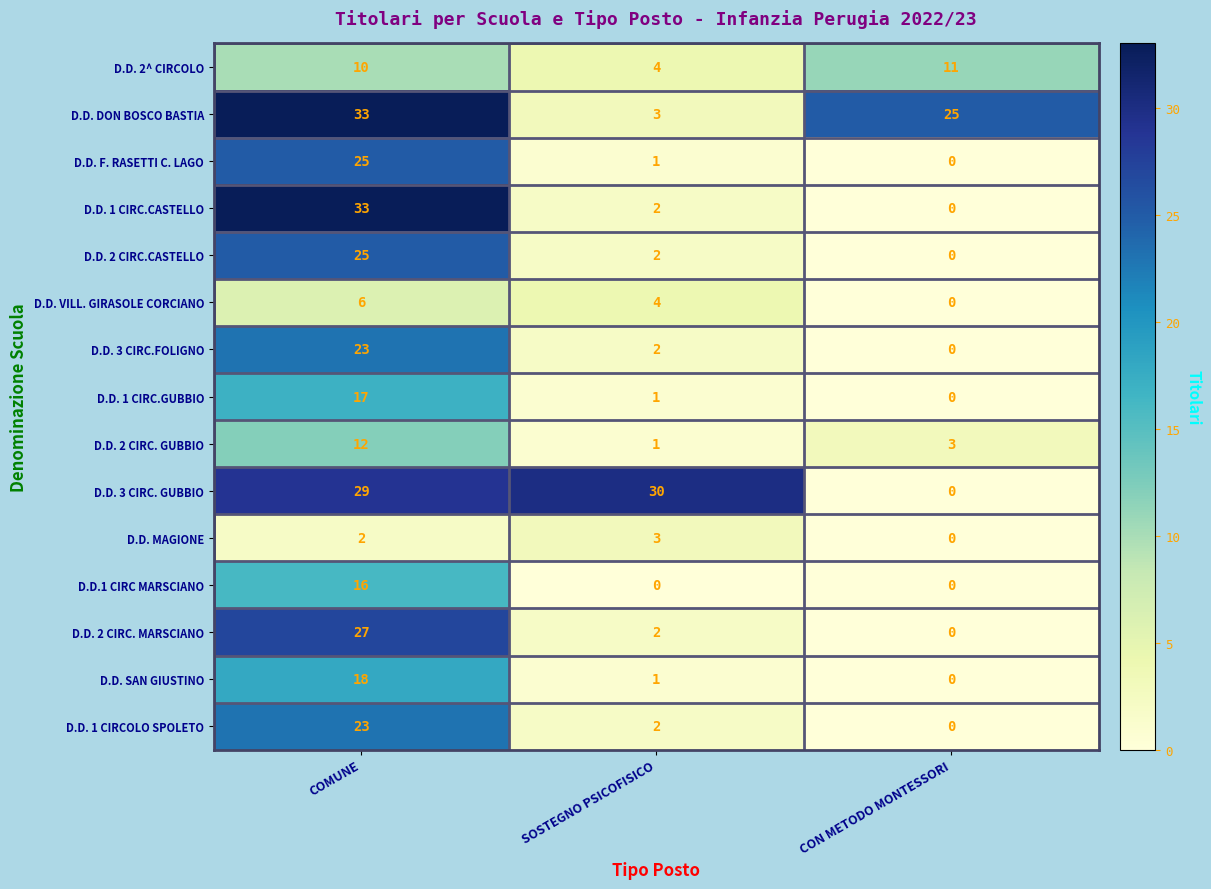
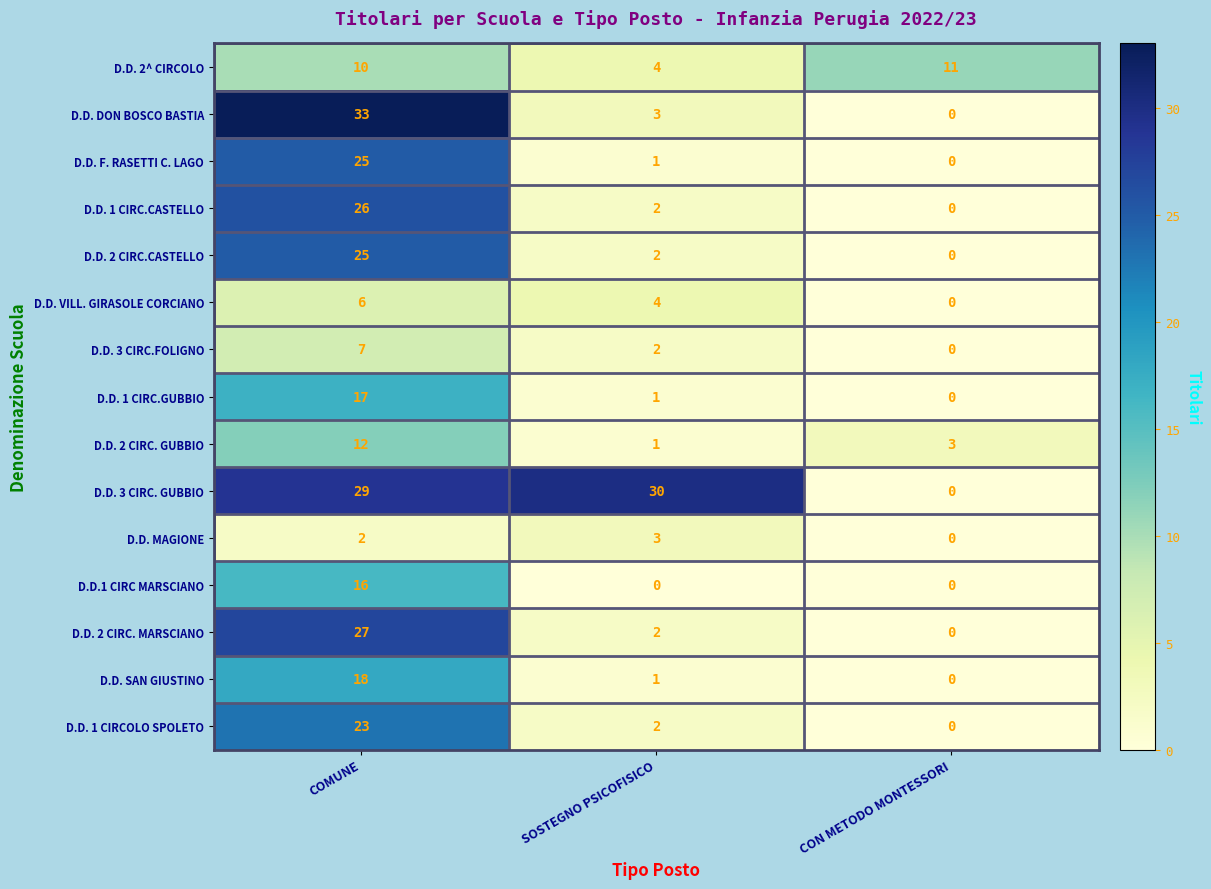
  {
    "D.D. 2^ CIRCOLO": {
      "COMUNE": 10,
      "SOSTEGNO PSICOFISICO": 4,
      "CON METODO MONTESSORI": 11
    },
    "D.D. DON BOSCO BASTIA": {
      "COMUNE": 33,
      "SOSTEGNO PSICOFISICO": 3,
-     "CON METODO MONTESSORI": 25
+     "CON METODO MONTESSORI": 0
    },
    "D.D. F. RASETTI C. LAGO": {
      "COMUNE": 25,
      "SOSTEGNO PSICOFISICO": 1,
      "CON METODO MONTESSORI": 0
    },
    "D.D. 1 CIRC.CASTELLO": {
-     "COMUNE": 33,
+     "COMUNE": 26,
      "SOSTEGNO PSICOFISICO": 2,
      "CON METODO MONTESSORI": 0
    },
    "D.D. 2 CIRC.CASTELLO": {
      "COMUNE": 25,
      "SOSTEGNO PSICOFISICO": 2,
      "CON METODO MONTESSORI": 0
    },
    "D.D. VILL. GIRASOLE CORCIANO": {
      "COMUNE": 6,
      "SOSTEGNO PSICOFISICO": 4,
      "CON METODO MONTESSORI": 0
    },
    "D.D. 3 CIRC.FOLIGNO": {
-     "COMUNE": 23,
+     "COMUNE": 7,
      "SOSTEGNO PSICOFISICO": 2,
      "CON METODO MONTESSORI": 0
    },
    "D.D. 1 CIRC.GUBBIO": {
      "COMUNE": 17,
      "SOSTEGNO PSICOFISICO": 1,
      "CON METODO MONTESSORI": 0
    },
    "D.D. 2 CIRC. GUBBIO": {
      "COMUNE": 12,
      "SOSTEGNO PSICOFISICO": 1,
      "CON METODO MONTESSORI": 3
    },
    "D.D. 3 CIRC. GUBBIO": {
      "COMUNE": 29,
      "SOSTEGNO PSICOFISICO": 30,
      "CON METODO MONTESSORI": 0
    },
    "D.D. MAGIONE": {
      "COMUNE": 2,
      "SOSTEGNO PSICOFISICO": 3,
      "CON METODO MONTESSORI": 0
    },
    "D.D.1 CIRC MARSCIANO": {
      "COMUNE": 16,
      "SOSTEGNO PSICOFISICO": 0,
      "CON METODO MONTESSORI": 0
    },
    "D.D. 2 CIRC. MARSCIANO": {
      "COMUNE": 27,
      "SOSTEGNO PSICOFISICO": 2,
      "CON METODO MONTESSORI": 0
    },
    "D.D. SAN GIUSTINO": {
      "COMUNE": 18,
      "SOSTEGNO PSICOFISICO": 1,
      "CON METODO MONTESSORI": 0
    },
    "D.D. 1 CIRCOLO SPOLETO": {
      "COMUNE": 23,
      "SOSTEGNO PSICOFISICO": 2,
      "CON METODO MONTESSORI": 0
    }
  }
